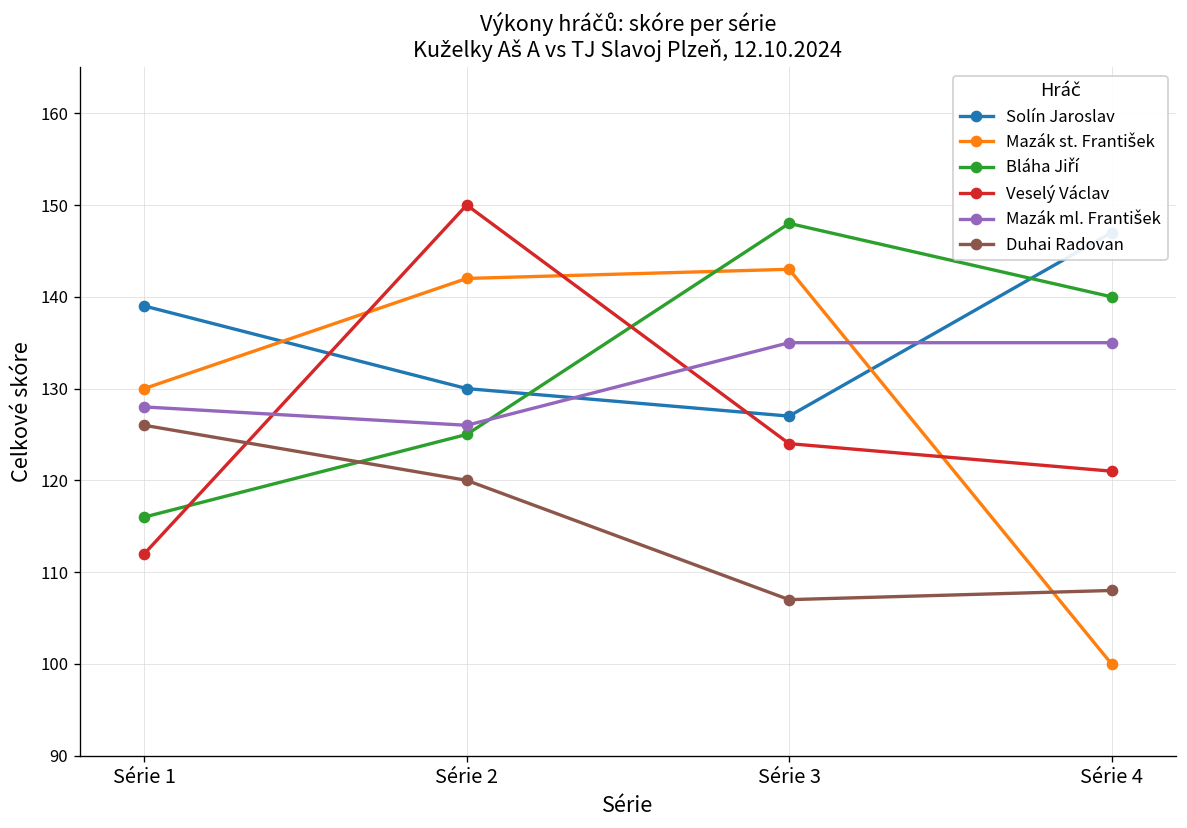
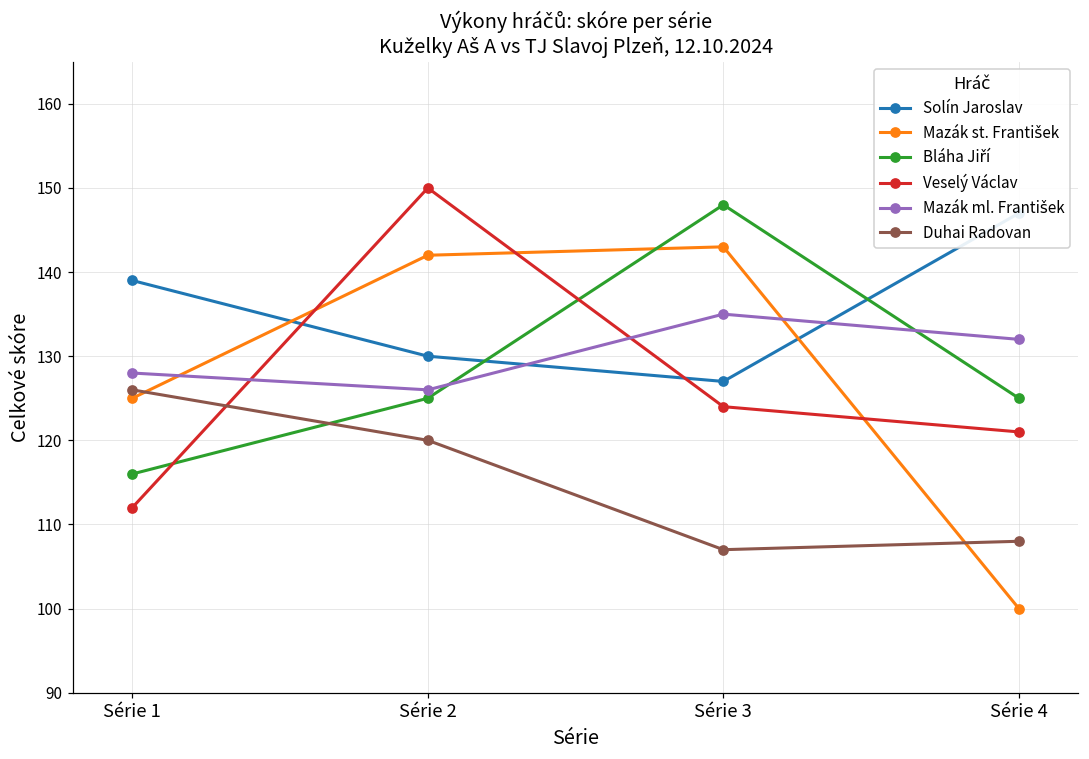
  {
    "Solín Jaroslav": {
      "Série 1": 139,
      "Série 2": 130,
      "Série 3": 127
    },
    "Mazák st. František": {
-     "Série 1": 130,
+     "Série 1": 125,
      "Série 2": 142,
      "Série 3": 143,
      "Série 4": 100
    },
    "Bláha Jiří": {
      "Série 1": 116,
      "Série 2": 125,
      "Série 3": 148,
-     "Série 4": 140
+     "Série 4": 125
    },
    "Veselý Václav": {
      "Série 1": 112,
      "Série 2": 150,
      "Série 3": 124,
      "Série 4": 121
    },
    "Mazák ml. František": {
      "Série 1": 128,
      "Série 2": 126,
      "Série 3": 135,
-     "Série 4": 135
+     "Série 4": 132
    },
    "Duhai Radovan": {
      "Série 1": 126,
      "Série 2": 120,
      "Série 3": 107,
      "Série 4": 108
    }
  }
